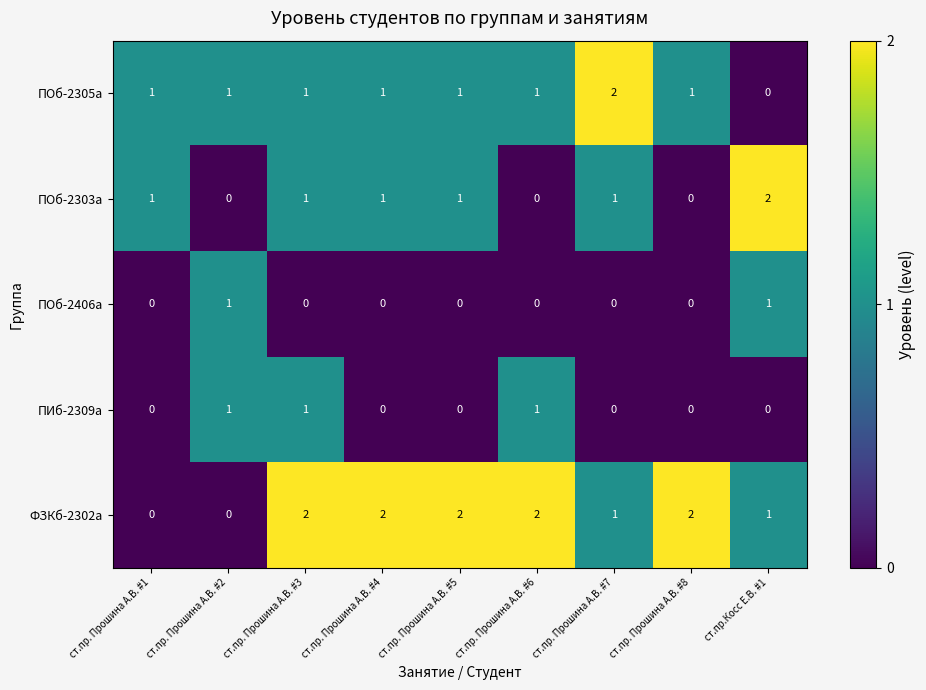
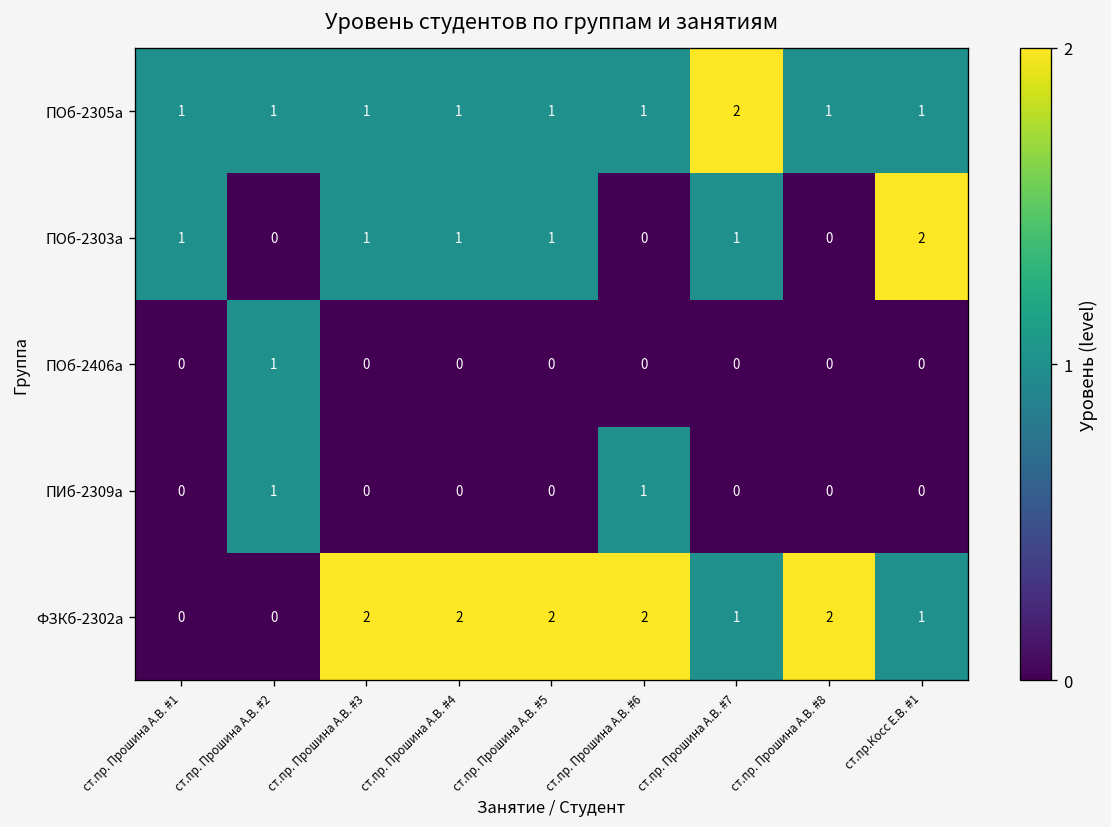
  {
    "ПОб-2305а": {
      "ст.пр. Прошина А.В. #1": 1,
      "ст.пр. Прошина А.В. #2": 1,
      "ст.пр. Прошина А.В. #3": 1,
      "ст.пр. Прошина А.В. #4": 1,
      "ст.пр. Прошина А.В. #5": 1,
      "ст.пр. Прошина А.В. #6": 1,
      "ст.пр. Прошина А.В. #7": 2,
      "ст.пр. Прошина А.В. #8": 1,
-     "ст.пр.Косс Е.В. #1": 0
+     "ст.пр.Косс Е.В. #1": 1
    },
    "ПОб-2303а": {
      "ст.пр. Прошина А.В. #1": 1,
      "ст.пр. Прошина А.В. #2": 0,
      "ст.пр. Прошина А.В. #3": 1,
      "ст.пр. Прошина А.В. #4": 1,
      "ст.пр. Прошина А.В. #5": 1,
      "ст.пр. Прошина А.В. #6": 0,
      "ст.пр. Прошина А.В. #7": 1,
      "ст.пр. Прошина А.В. #8": 0,
      "ст.пр.Косс Е.В. #1": 2
    },
    "ПОб-2406а": {
      "ст.пр. Прошина А.В. #1": 0,
      "ст.пр. Прошина А.В. #2": 1,
      "ст.пр. Прошина А.В. #3": 0,
      "ст.пр. Прошина А.В. #4": 0,
      "ст.пр. Прошина А.В. #5": 0,
      "ст.пр. Прошина А.В. #6": 0,
      "ст.пр. Прошина А.В. #7": 0,
      "ст.пр. Прошина А.В. #8": 0,
-     "ст.пр.Косс Е.В. #1": 1
+     "ст.пр.Косс Е.В. #1": 0
    },
    "ПИб-2309а": {
      "ст.пр. Прошина А.В. #1": 0,
      "ст.пр. Прошина А.В. #2": 1,
-     "ст.пр. Прошина А.В. #3": 1,
+     "ст.пр. Прошина А.В. #3": 0,
      "ст.пр. Прошина А.В. #4": 0,
      "ст.пр. Прошина А.В. #5": 0,
      "ст.пр. Прошина А.В. #6": 1,
      "ст.пр. Прошина А.В. #7": 0,
      "ст.пр. Прошина А.В. #8": 0,
      "ст.пр.Косс Е.В. #1": 0
    },
    "ФЗКб-2302а": {
      "ст.пр. Прошина А.В. #1": 0,
      "ст.пр. Прошина А.В. #2": 0,
      "ст.пр. Прошина А.В. #3": 2,
      "ст.пр. Прошина А.В. #4": 2,
      "ст.пр. Прошина А.В. #5": 2,
      "ст.пр. Прошина А.В. #6": 2,
      "ст.пр. Прошина А.В. #7": 1,
      "ст.пр. Прошина А.В. #8": 2,
      "ст.пр.Косс Е.В. #1": 1
    }
  }
